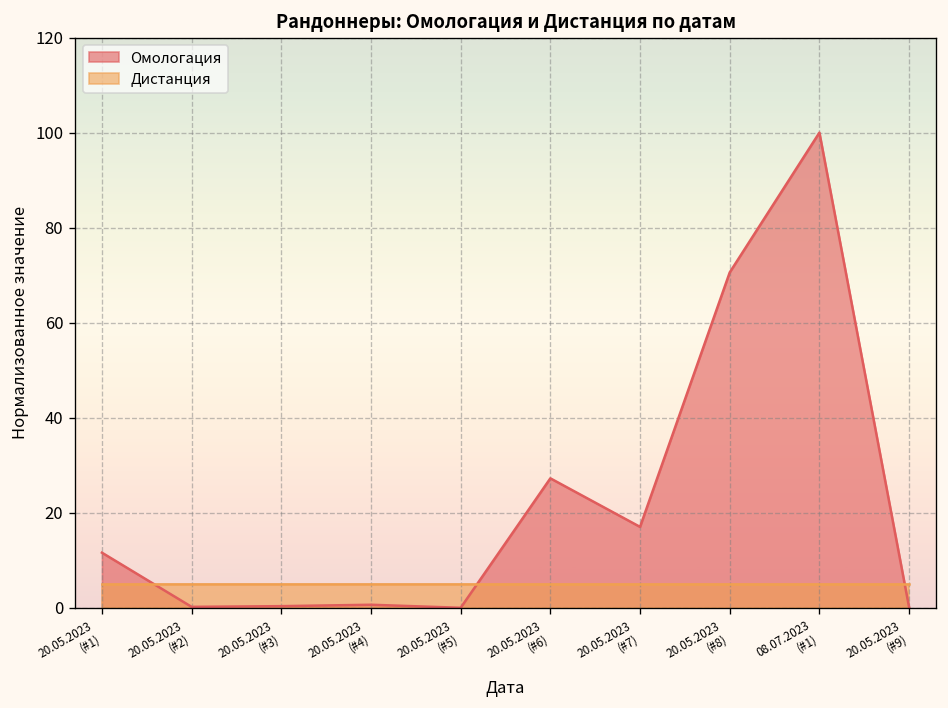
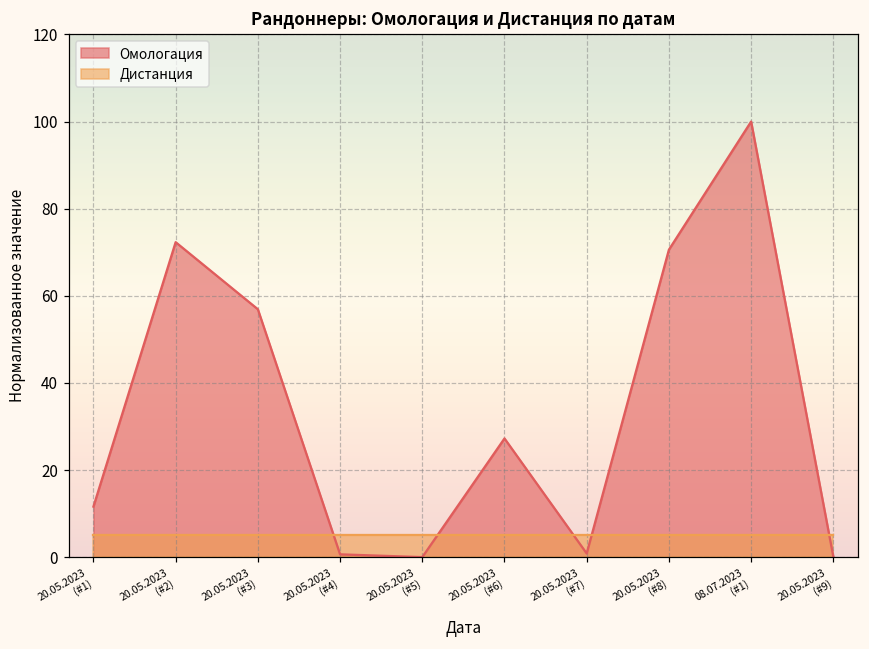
  {
    "Омологация": {
      "20.05.2023 (#1)": 12,
-     "20.05.2023 (#2)": 0,
-     "20.05.2023 (#3)": 0,
+     "20.05.2023 (#2)": 72,
+     "20.05.2023 (#3)": 57,
      "20.05.2023 (#4)": 1,
      "20.05.2023 (#5)": 0,
      "20.05.2023 (#6)": 27,
-     "20.05.2023 (#7)": 17,
+     "20.05.2023 (#7)": 1,
      "20.05.2023 (#8)": 71,
      "08.07.2023 (#1)": 100,
      "20.05.2023 (#9)": 0
    },
    "Дистанция": {
      "20.05.2023 (#1)": 5,
      "20.05.2023 (#2)": 5,
      "20.05.2023 (#3)": 5,
      "20.05.2023 (#4)": 5,
      "20.05.2023 (#5)": 5,
      "20.05.2023 (#6)": 5,
      "20.05.2023 (#7)": 5,
      "20.05.2023 (#8)": 5,
      "08.07.2023 (#1)": 5,
      "20.05.2023 (#9)": 5
    }
  }
